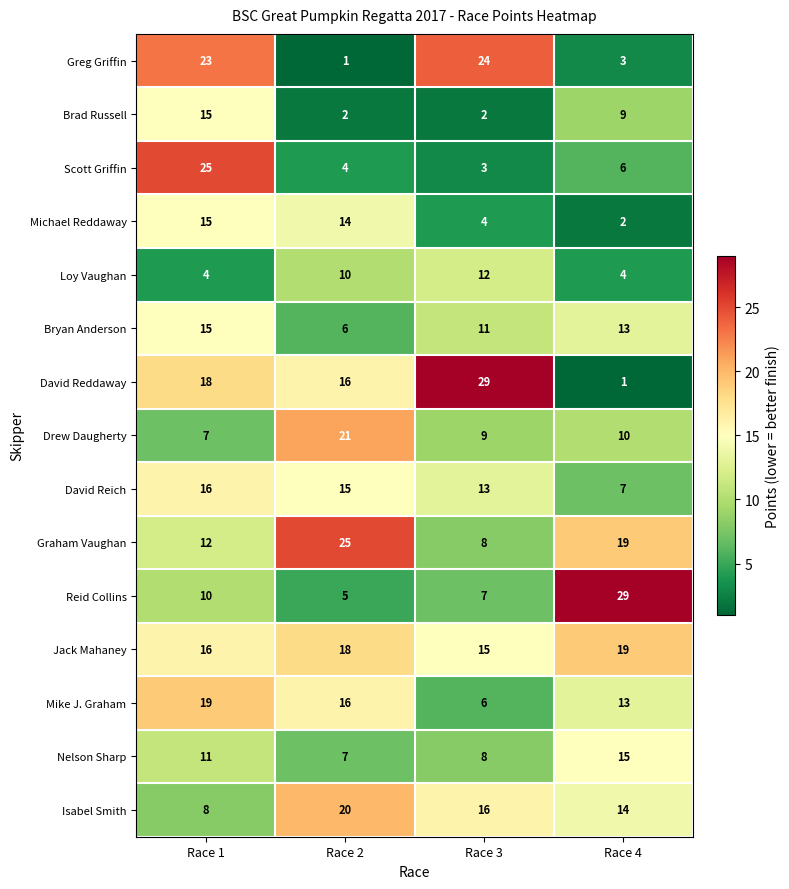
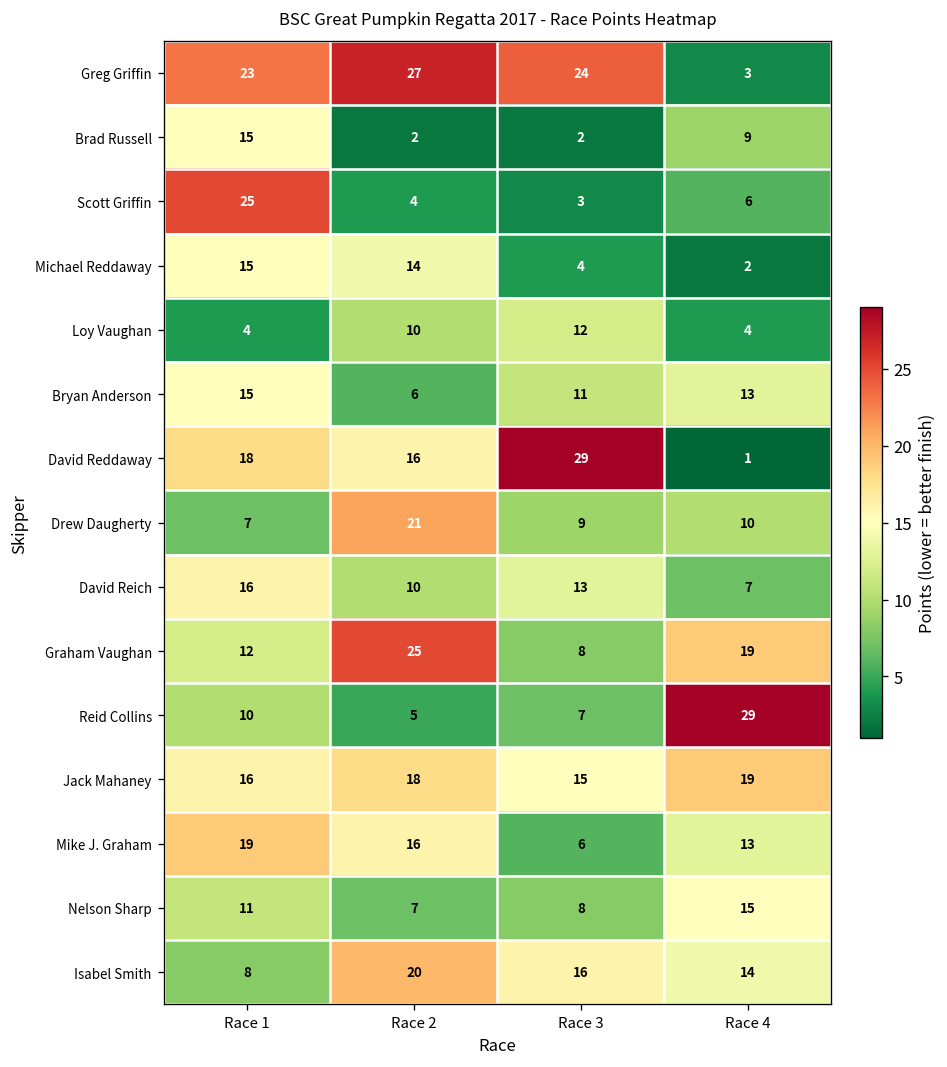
  {
    "Greg Griffin": {
      "Race 1": 23,
-     "Race 2": 1,
+     "Race 2": 27,
      "Race 3": 24,
      "Race 4": 3
    },
    "Brad Russell": {
      "Race 1": 15,
      "Race 2": 2,
      "Race 3": 2,
      "Race 4": 9
    },
    "Scott Griffin": {
      "Race 1": 25,
      "Race 2": 4,
      "Race 3": 3,
      "Race 4": 6
    },
    "Michael Reddaway": {
      "Race 1": 15,
      "Race 2": 14,
      "Race 3": 4,
      "Race 4": 2
    },
    "Loy Vaughan": {
      "Race 1": 4,
      "Race 2": 10,
      "Race 3": 12,
      "Race 4": 4
    },
    "Bryan Anderson": {
      "Race 1": 15,
      "Race 2": 6,
      "Race 3": 11,
      "Race 4": 13
    },
    "David Reddaway": {
      "Race 1": 18,
      "Race 2": 16,
      "Race 3": 29,
      "Race 4": 1
    },
    "Drew Daugherty": {
      "Race 1": 7,
      "Race 2": 21,
      "Race 3": 9,
      "Race 4": 10
    },
    "David Reich": {
      "Race 1": 16,
-     "Race 2": 15,
+     "Race 2": 10,
      "Race 3": 13,
      "Race 4": 7
    },
    "Graham Vaughan": {
      "Race 1": 12,
      "Race 2": 25,
      "Race 3": 8,
      "Race 4": 19
    },
    "Reid Collins": {
      "Race 1": 10,
      "Race 2": 5,
      "Race 3": 7,
      "Race 4": 29
    },
    "Jack Mahaney": {
      "Race 1": 16,
      "Race 2": 18,
      "Race 3": 15,
      "Race 4": 19
    },
    "Mike J. Graham": {
      "Race 1": 19,
      "Race 2": 16,
      "Race 3": 6,
      "Race 4": 13
    },
    "Nelson Sharp": {
      "Race 1": 11,
      "Race 2": 7,
      "Race 3": 8,
      "Race 4": 15
    },
    "Isabel Smith": {
      "Race 1": 8,
      "Race 2": 20,
      "Race 3": 16,
      "Race 4": 14
    }
  }
